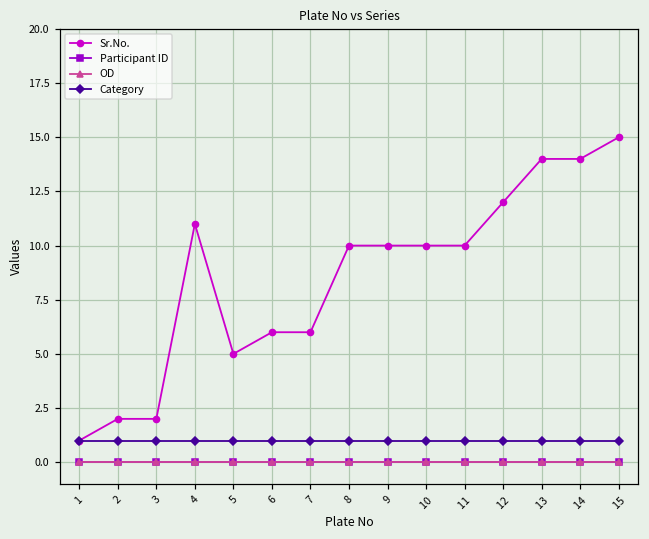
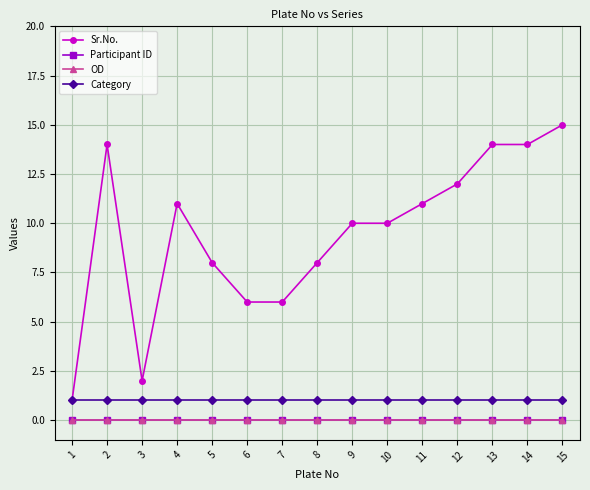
  {
    "Sr.No.": {
-     "2": 2,
+     "2": 14,
      "3": 2,
      "4": 11,
-     "5": 5,
+     "5": 8,
      "6": 6,
      "7": 6,
-     "8": 10,
+     "8": 8,
      "9": 10,
      "10": 10,
-     "11": 10,
+     "11": 11,
      "12": 12,
      "13": 14,
      "14": 14,
      "15": 15
    },
    "OD": {
      "1": 0,
      "2": 0,
      "3": 0,
      "4": 0,
      "5": 0,
      "6": 0,
      "7": 0,
      "8": 0,
      "9": 0,
      "10": 0,
      "11": 0,
      "12": 0,
      "13": 0,
      "14": 0,
      "15": 0
    },
    "Category": {
      "2": 1,
      "3": 1,
      "4": 1,
      "5": 1,
      "6": 1,
      "7": 1,
      "8": 1,
      "9": 1,
      "10": 1,
      "11": 1,
      "12": 1,
      "13": 1,
      "14": 1,
      "15": 1
    }
  }
